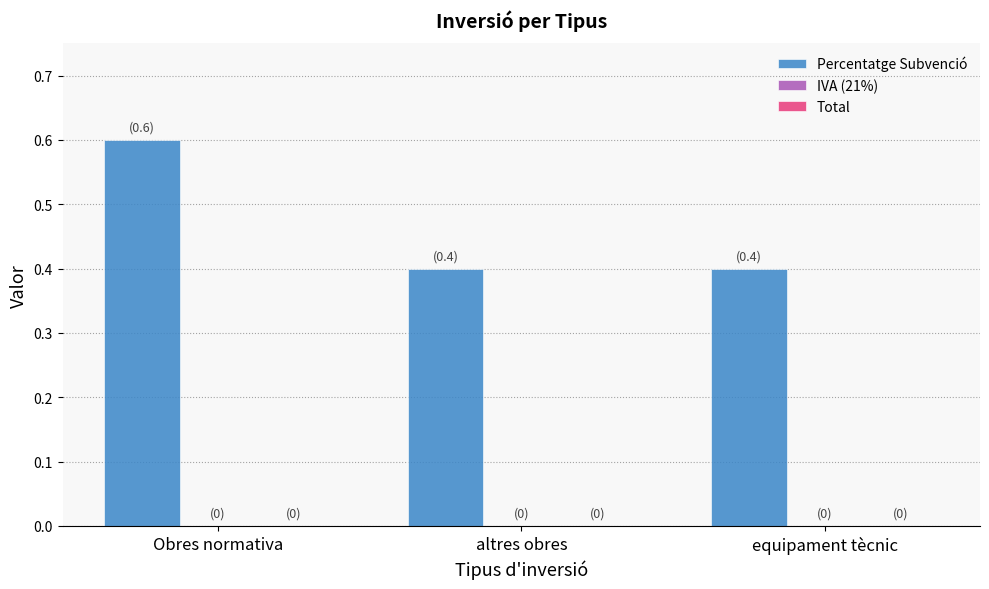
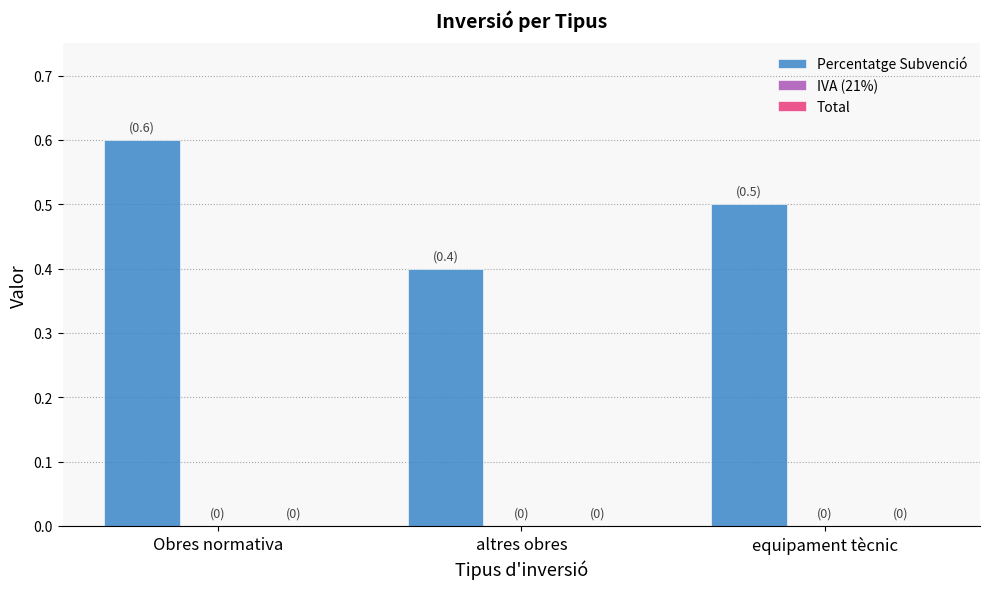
  {
    "Percentatge Subvenció": {
      "Obres normativa": "(0.6)",
      "altres obres": "(0.4)",
-     "equipament tècnic": "(0.4)"
+     "equipament tècnic": "(0.5)"
    },
    "IVA (21%)": {
      "Obres normativa": "(0)",
      "altres obres": "(0)",
      "equipament tècnic": "(0)"
    },
    "Total": {
      "Obres normativa": "(0)",
      "altres obres": "(0)",
      "equipament tècnic": "(0)"
    }
  }
